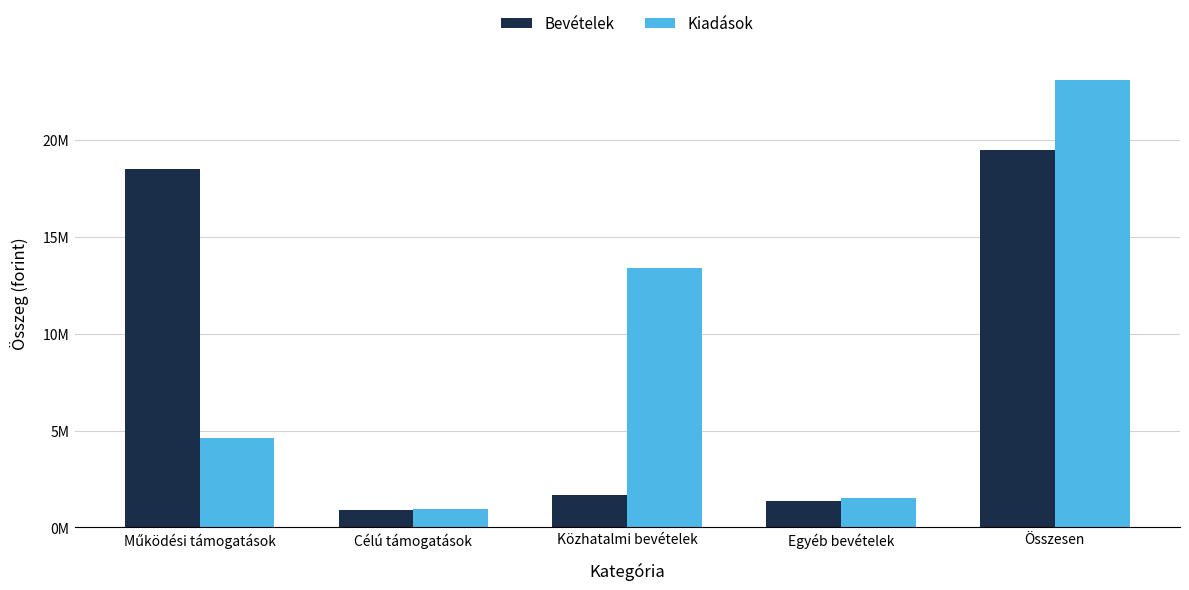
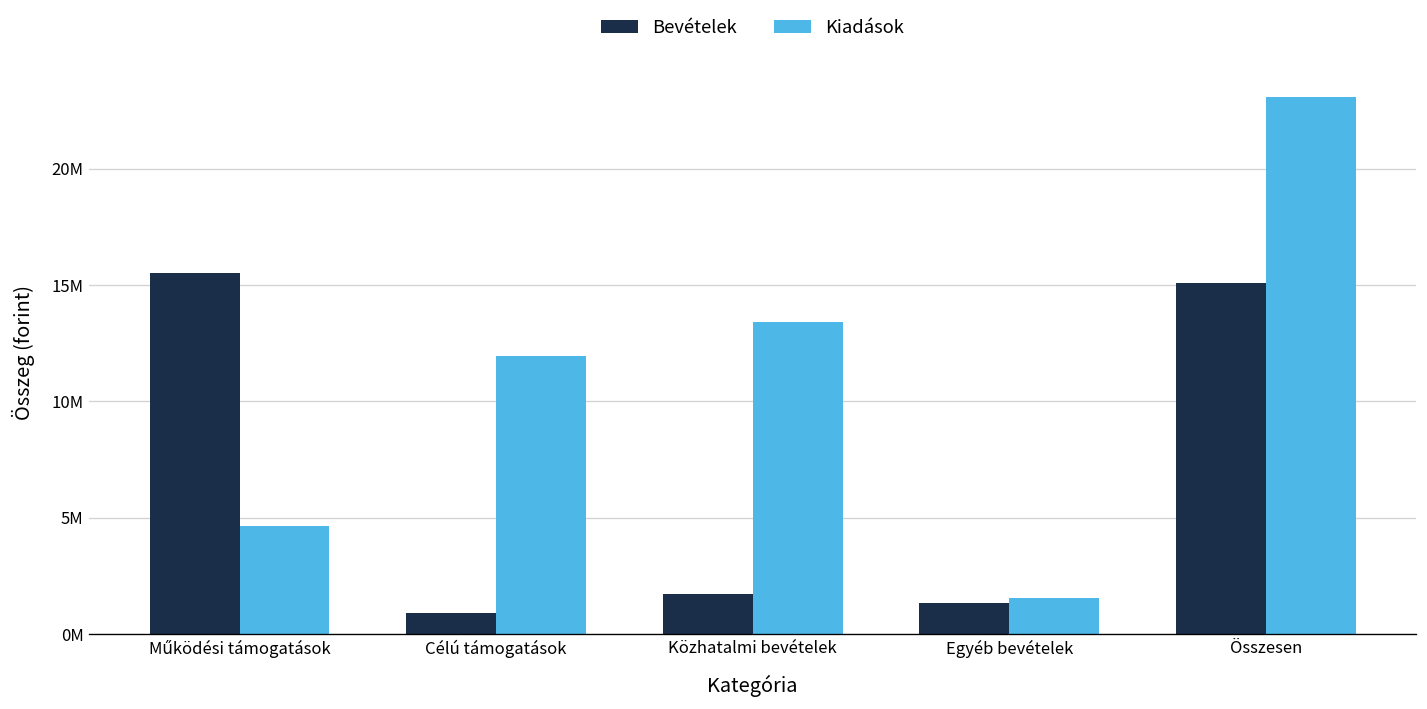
  {
    "Bevételek": {
-     "Működési támogatások": 18500000,
+     "Működési támogatások": 15500000,
      "Célú támogatások": 900000,
      "Közhatalmi bevételek": 1700000,
      "Egyéb bevételek": 1300000,
-     "Összesen": 19500000
+     "Összesen": 15100000
    },
    "Kiadások": {
      "Működési támogatások": 4600000,
-     "Célú támogatások": 1000000,
+     "Célú támogatások": 12000000,
      "Közhatalmi bevételek": 13400000,
      "Egyéb bevételek": 1500000,
      "Összesen": 23100000
    }
  }
